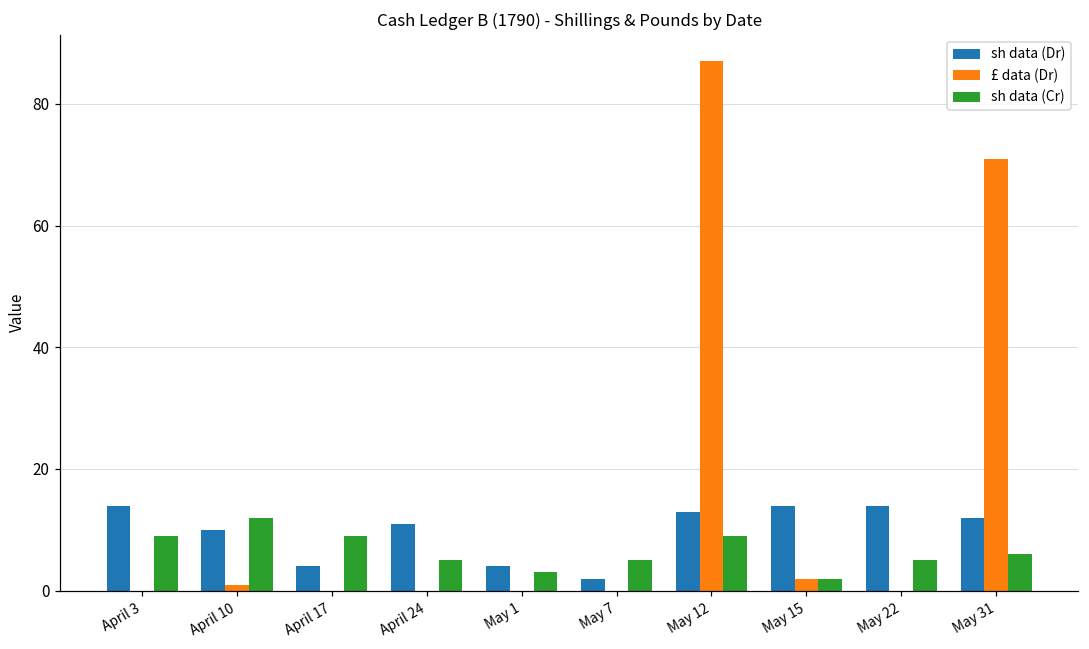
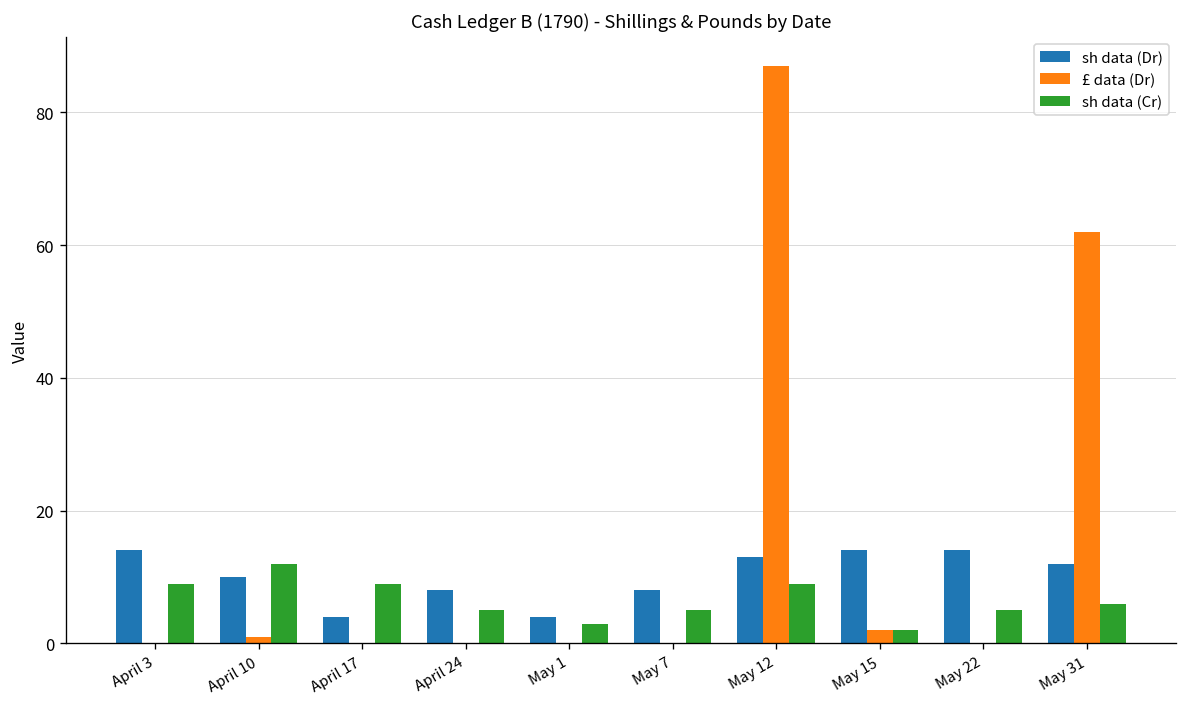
  {
    "sh data (Dr)": {
      "April 3": 14,
      "April 10": 10,
      "April 17": 4,
-     "April 24": 11,
+     "April 24": 8,
      "May 1": 4,
-     "May 7": 2,
+     "May 7": 8,
      "May 12": 13,
      "May 15": 14,
      "May 22": 14,
      "May 31": 12
    },
    "£ data (Dr)": {
      "April 3": 0,
      "April 10": 1,
      "April 17": 0,
      "April 24": 0,
      "May 1": 0,
      "May 7": 0,
      "May 12": 87,
      "May 15": 2,
      "May 22": 0,
-     "May 31": 71
+     "May 31": 62
    },
    "sh data (Cr)": {
      "April 3": 9,
      "April 10": 12,
      "April 17": 9,
      "April 24": 5,
      "May 1": 3,
      "May 7": 5,
      "May 12": 9,
      "May 15": 2,
      "May 22": 5,
      "May 31": 6
    }
  }
